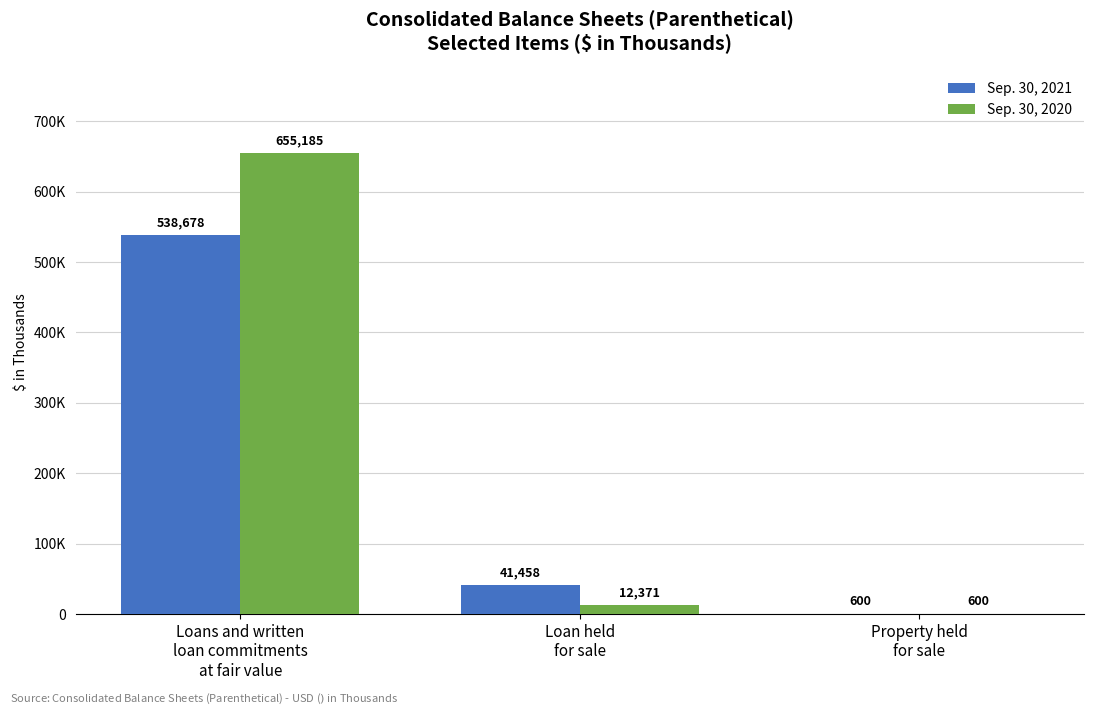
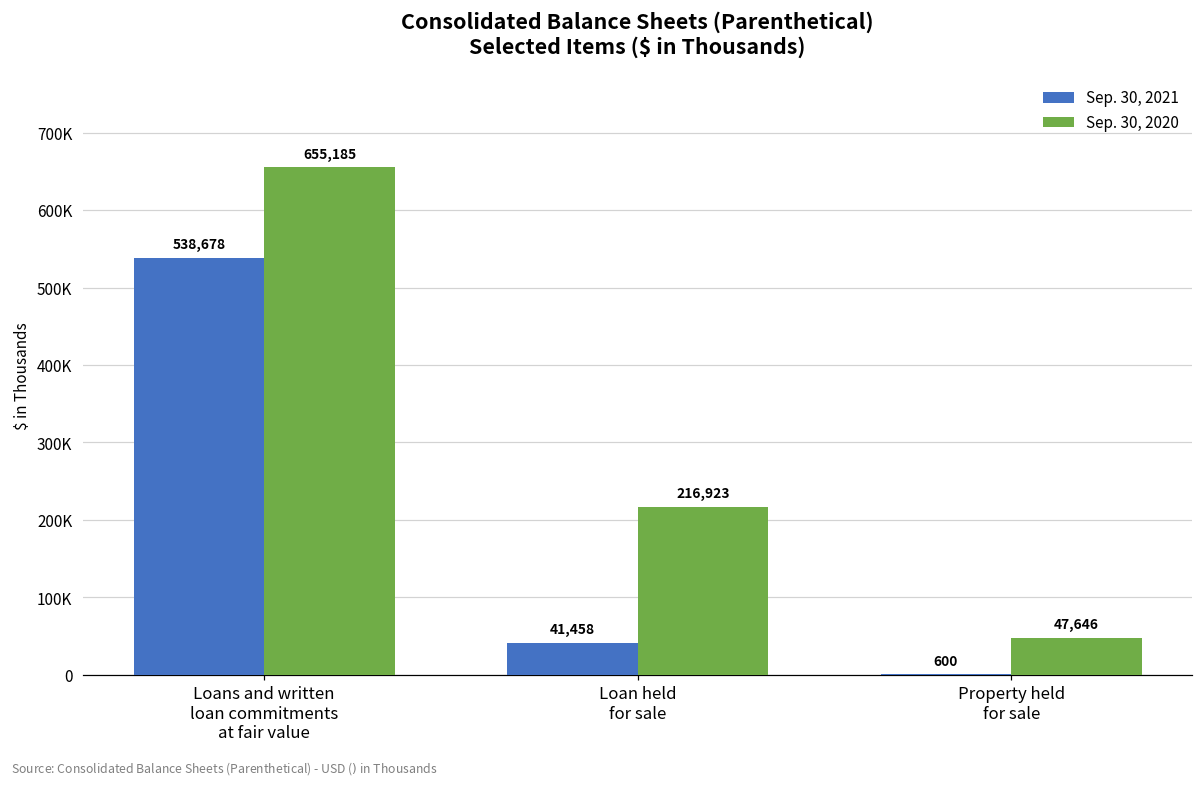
  {
    "Sep. 30, 2021": {
      "Loans and written loan commitments at fair value": "538,678",
      "Loan held for sale": "41,458",
      "Property held for sale": "600"
    },
    "Sep. 30, 2020": {
      "Loans and written loan commitments at fair value": "655,185",
-     "Loan held for sale": "12,371",
-     "Property held for sale": "600"
+     "Loan held for sale": "216,923",
+     "Property held for sale": "47,646"
    }
  }
